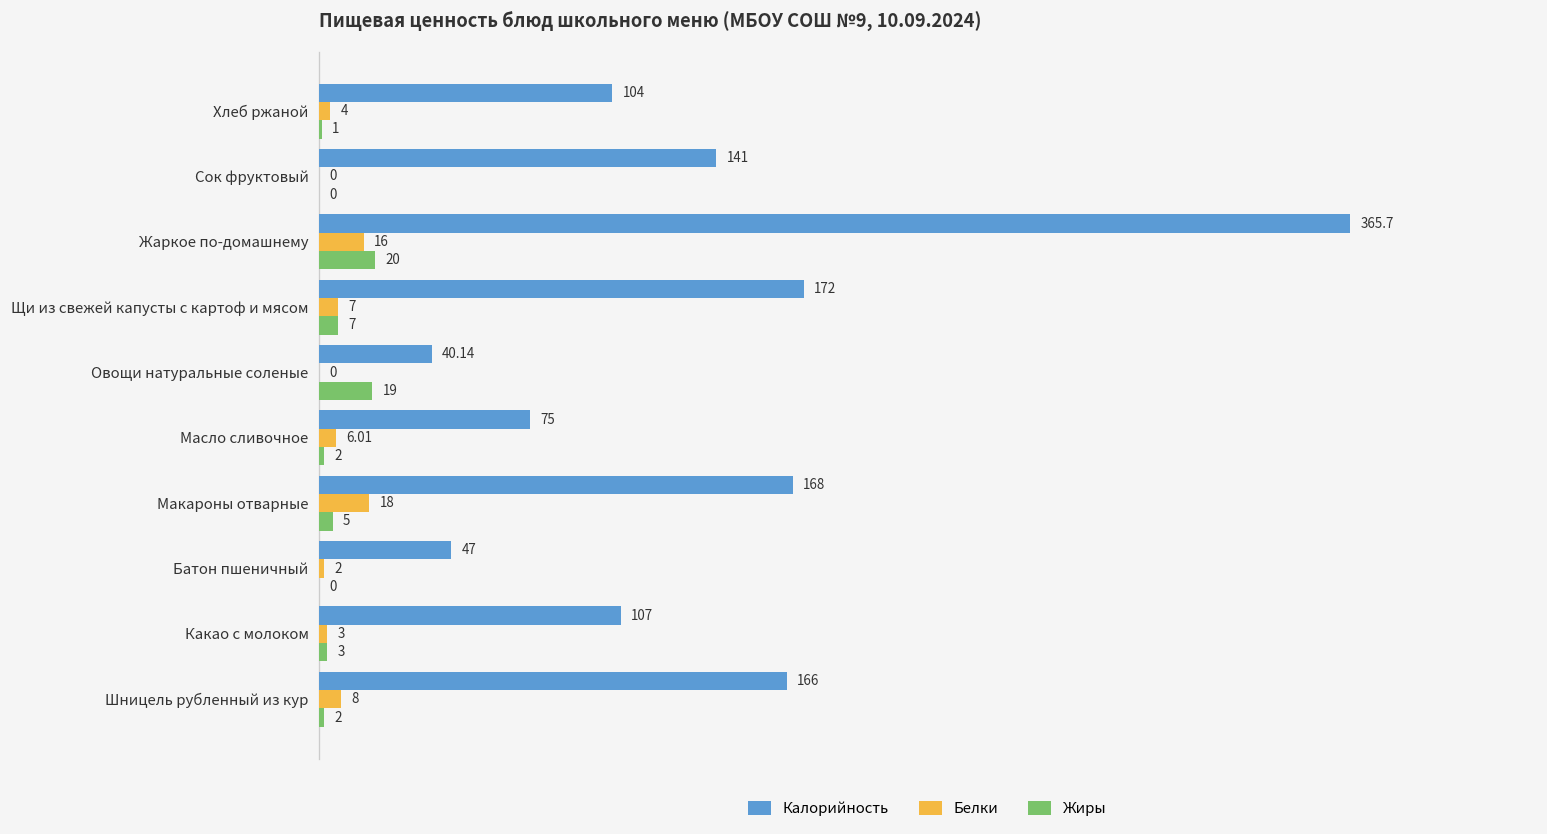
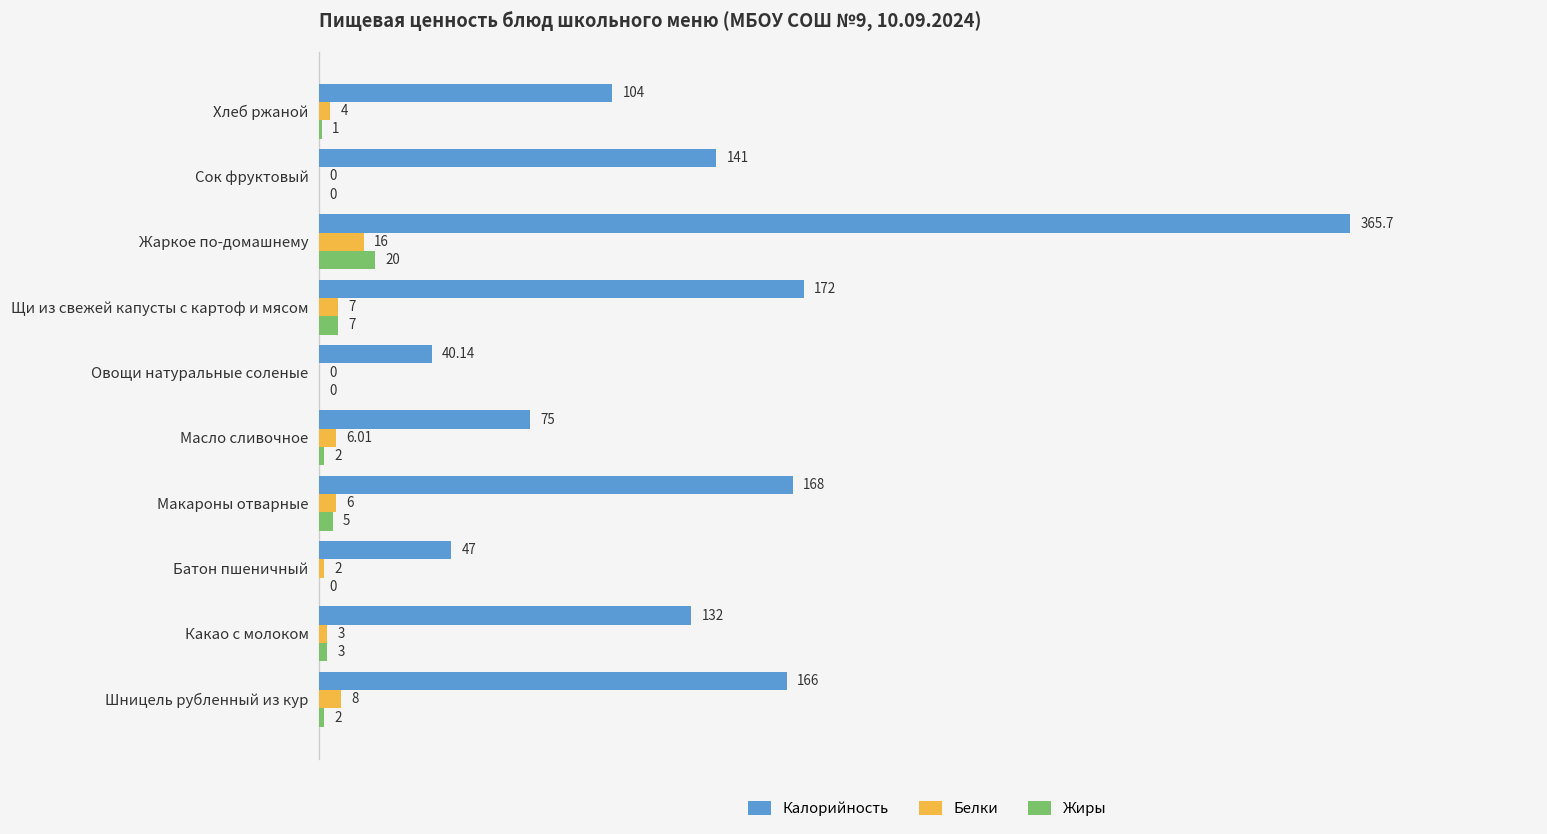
  {
    "Калорийность": {
      "Хлеб ржаной": 104,
      "Сок фруктовый": 141,
      "Жаркое по-домашнему": 365.7,
      "Щи из свежей капусты с картоф и мясом": 172,
      "Овощи натуральные соленые": 40.14,
      "Масло сливочное": 75,
      "Макароны отварные": 168,
      "Батон пшеничный": 47,
-     "Какао с молоком": 107,
+     "Какао с молоком": 132,
      "Шницель рубленный из кур": 166
    },
    "Белки": {
      "Хлеб ржаной": 4,
      "Сок фруктовый": 0,
      "Жаркое по-домашнему": 16,
      "Щи из свежей капусты с картоф и мясом": 7,
      "Овощи натуральные соленые": 0,
      "Масло сливочное": 6.01,
-     "Макароны отварные": 18,
+     "Макароны отварные": 6,
      "Батон пшеничный": 2,
      "Какао с молоком": 3,
      "Шницель рубленный из кур": 8
    },
    "Жиры": {
      "Хлеб ржаной": 1,
      "Сок фруктовый": 0,
      "Жаркое по-домашнему": 20,
      "Щи из свежей капусты с картоф и мясом": 7,
-     "Овощи натуральные соленые": 19,
+     "Овощи натуральные соленые": 0,
      "Масло сливочное": 2,
      "Макароны отварные": 5,
      "Батон пшеничный": 0,
      "Какао с молоком": 3,
      "Шницель рубленный из кур": 2
    }
  }
